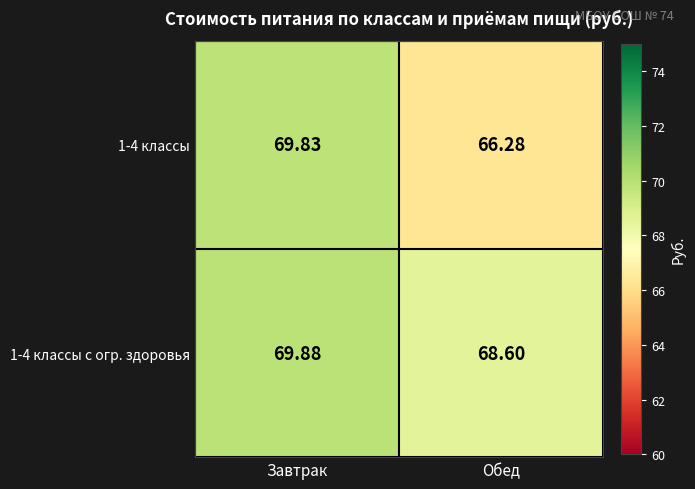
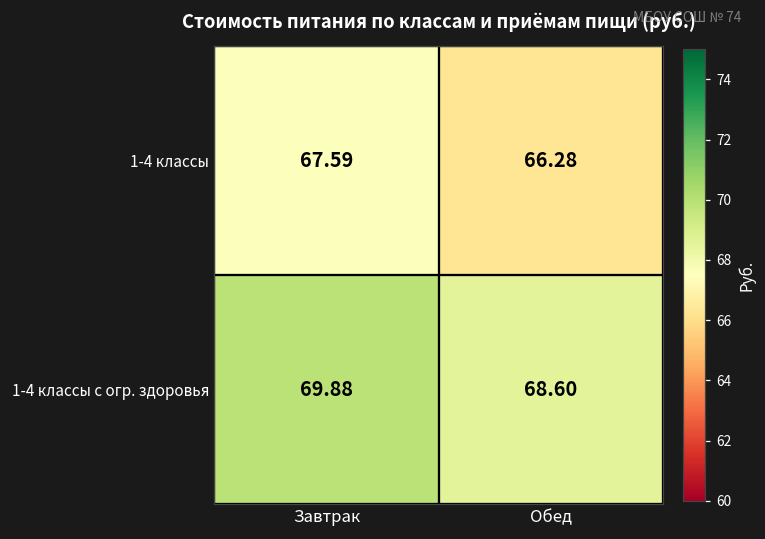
  {
    "1-4 классы": {
-     "Завтрак": 69.83,
+     "Завтрак": 67.59,
      "Обед": 66.28
    },
    "1-4 классы с огр. здоровья": {
      "Завтрак": 69.88,
      "Обед": 68.60
    }
  }
